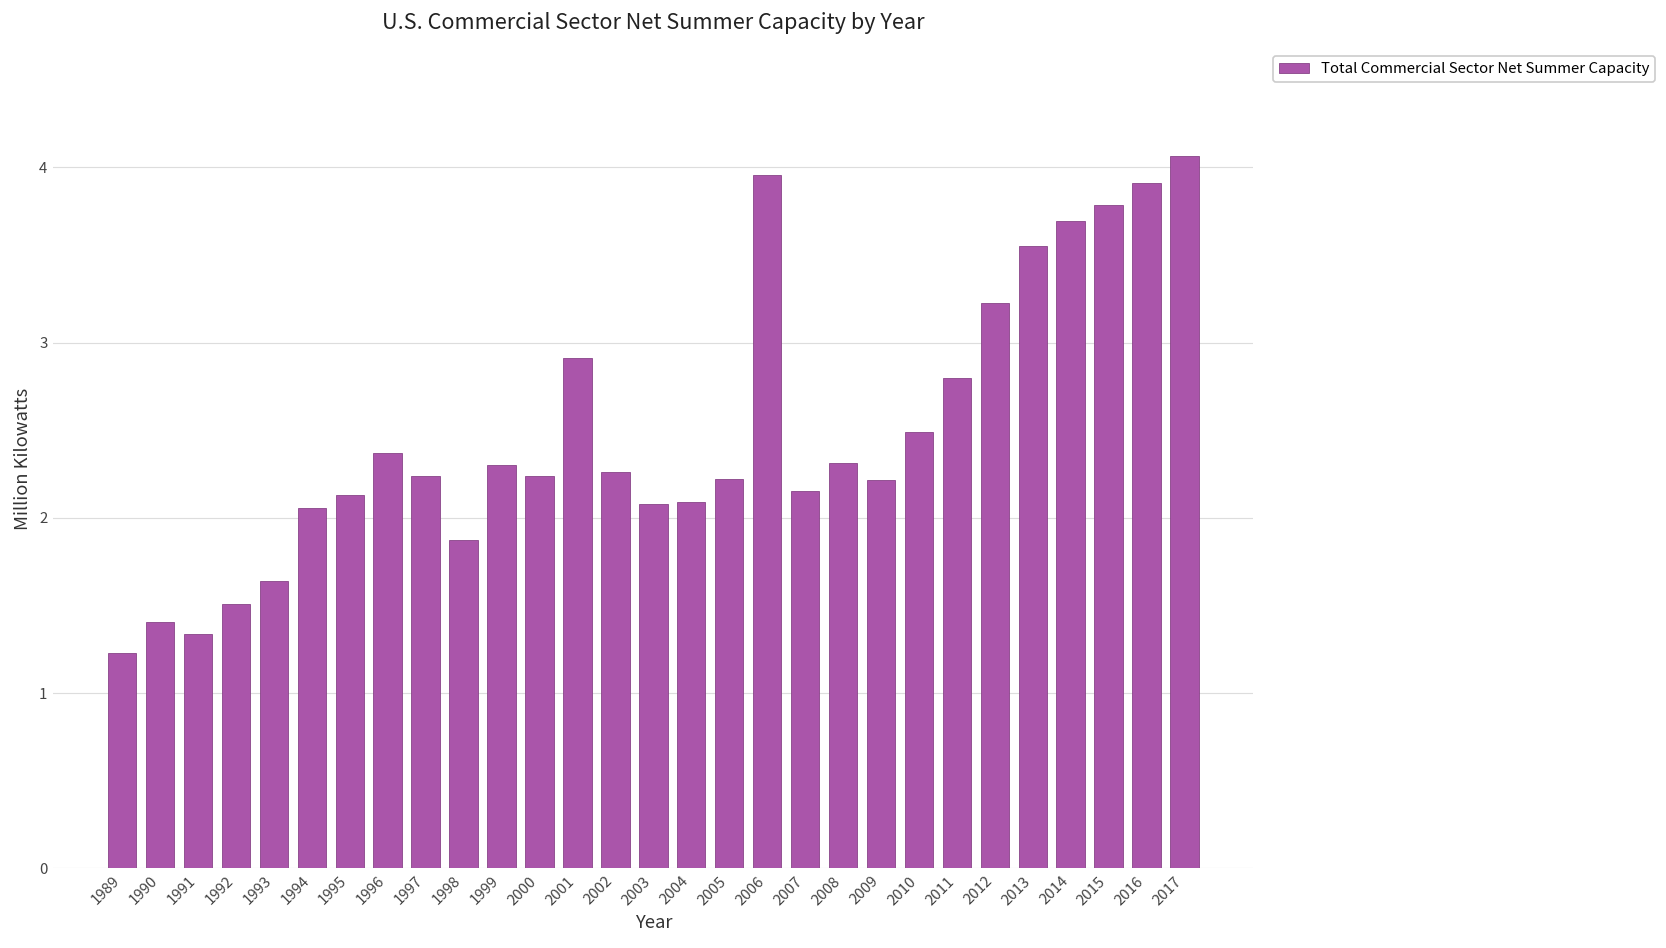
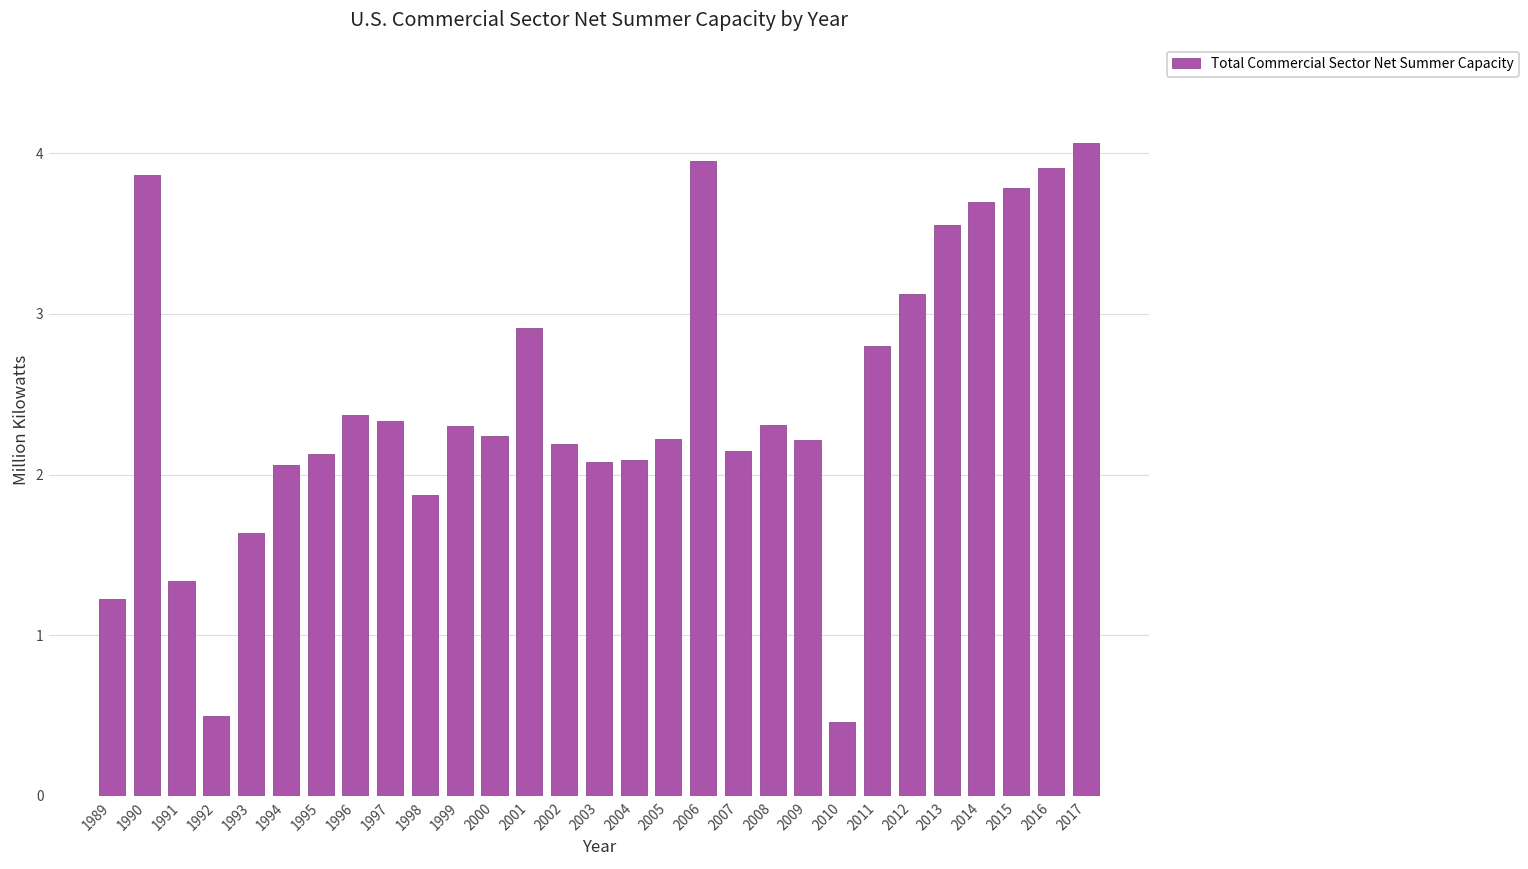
  {
    "1989": 1.23,
-   "1990": 1.41,
+   "1990": 3.87,
    "1991": 1.34,
-   "1992": 1.51,
+   "1992": 0.50,
    "1993": 1.64,
    "1994": 2.06,
    "1995": 2.13,
    "1996": 2.37,
-   "1997": 2.24,
+   "1997": 2.33,
    "1998": 1.87,
    "1999": 2.30,
    "2000": 2.24,
    "2001": 2.91,
-   "2002": 2.26,
+   "2002": 2.19,
    "2003": 2.08,
    "2004": 2.09,
    "2005": 2.22,
    "2006": 3.95,
    "2007": 2.15,
    "2008": 2.31,
    "2009": 2.22,
-   "2010": 2.49,
+   "2010": 0.46,
    "2011": 2.80,
-   "2012": 3.22,
+   "2012": 3.13,
    "2013": 3.55,
    "2014": 3.70,
    "2015": 3.79,
    "2016": 3.91,
    "2017": 4.07
  }
